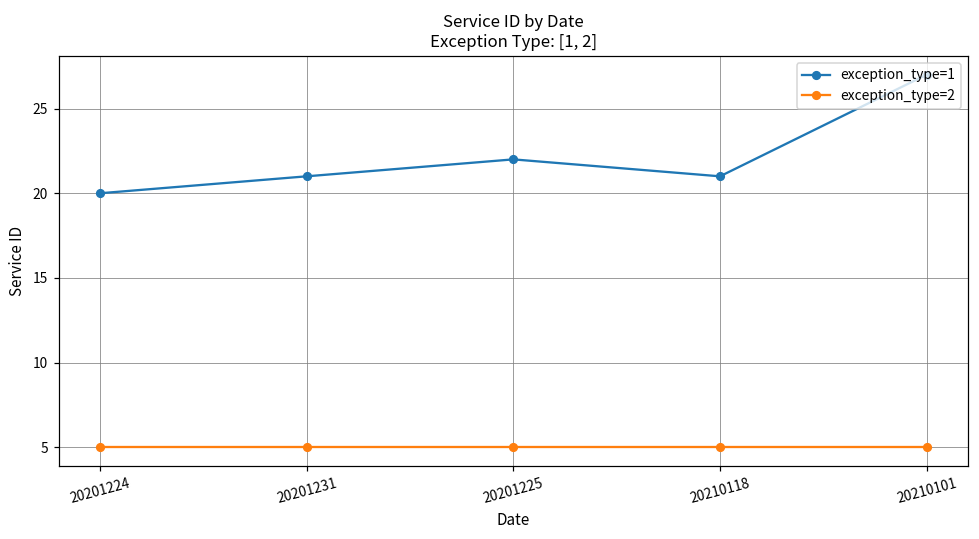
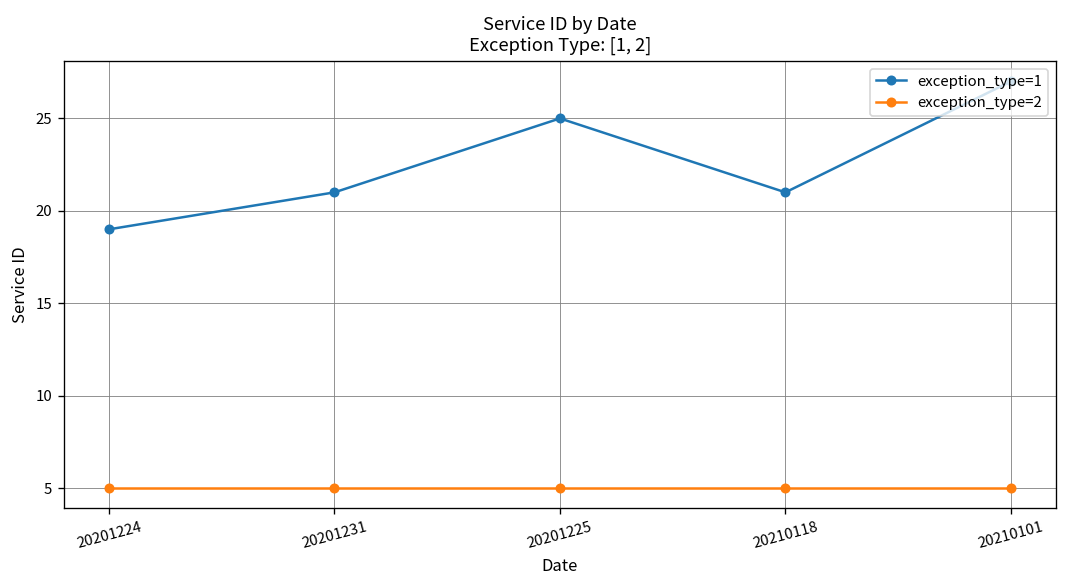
  {
    "exception_type=1": {
-     "20201224": 20,
+     "20201224": 19,
      "20201231": 21,
-     "20201225": 22,
+     "20201225": 25,
      "20210118": 21
    },
    "exception_type=2": {
      "20201224": 5,
      "20201231": 5,
      "20201225": 5,
      "20210118": 5,
      "20210101": 5
    }
  }
